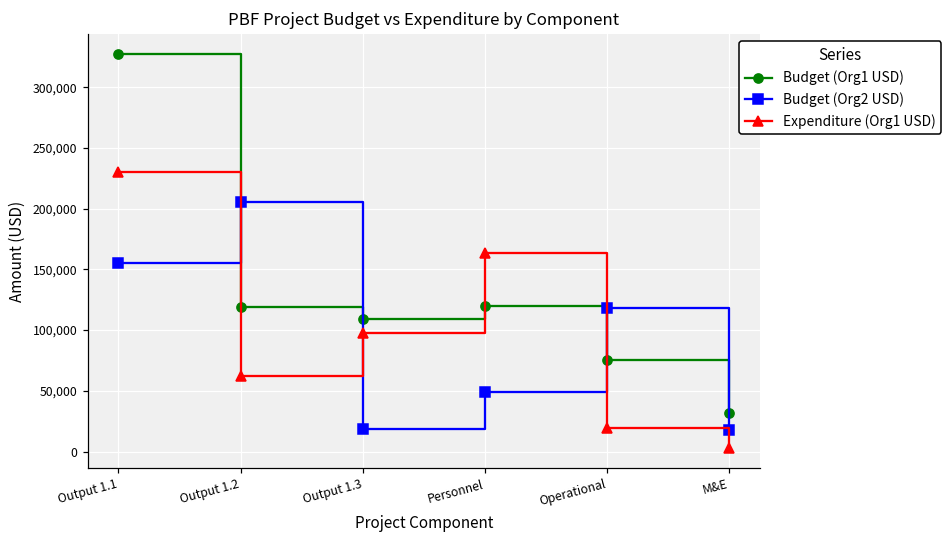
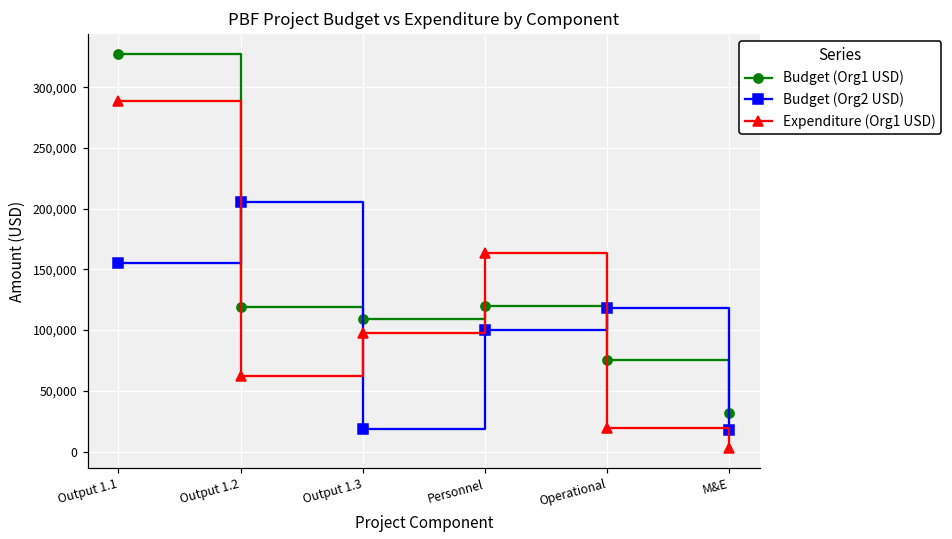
  {
    "Budget (Org1 USD)": {
      "Output 1.1": "327,000",
      "Output 1.2": "119,000",
      "Output 1.3": "109,000",
      "Personnel": "120,000",
      "Operational": "75,000",
      "M&E": "32,000"
    },
    "Budget (Org2 USD)": {
      "Output 1.1": "156,000",
      "Output 1.2": "206,000",
      "Output 1.3": "19,000",
-     "Personnel": "49,000",
+     "Personnel": "100,000",
      "Operational": "118,000",
      "M&E": "18,000"
    },
    "Expenditure (Org1 USD)": {
-     "Output 1.1": "230,000",
+     "Output 1.1": "288,000",
      "Output 1.2": "62,000",
      "Output 1.3": "97,000",
      "Personnel": "163,000",
      "Operational": "20,000",
      "M&E": "3,000"
    }
  }
